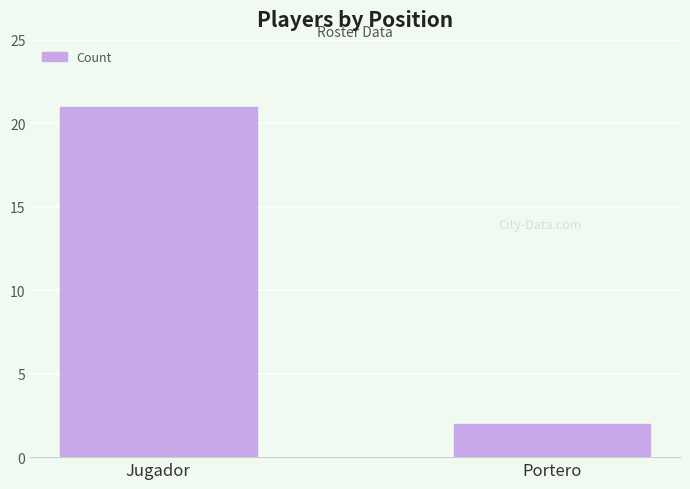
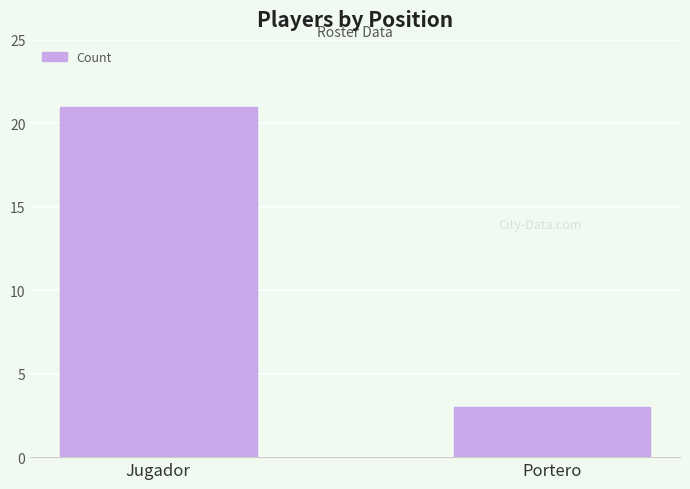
  {
    "Jugador": 21,
-   "Portero": 2
+   "Portero": 3
  }
